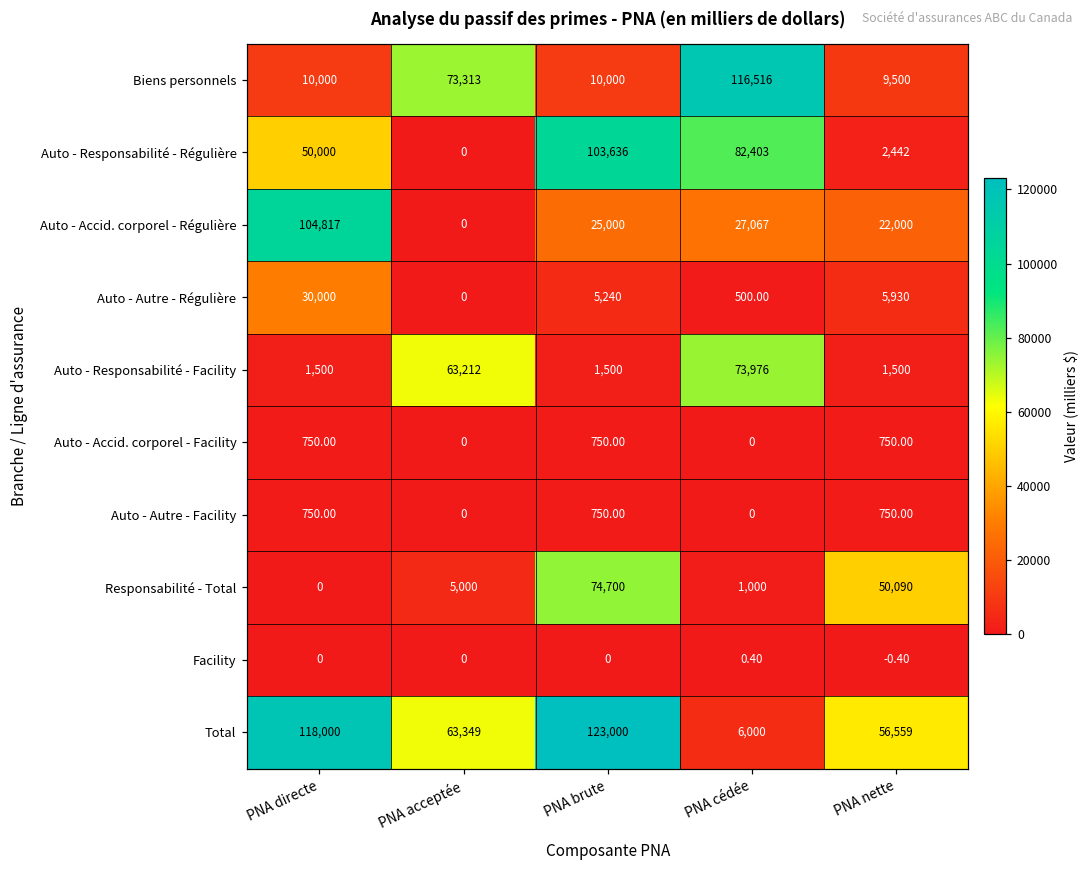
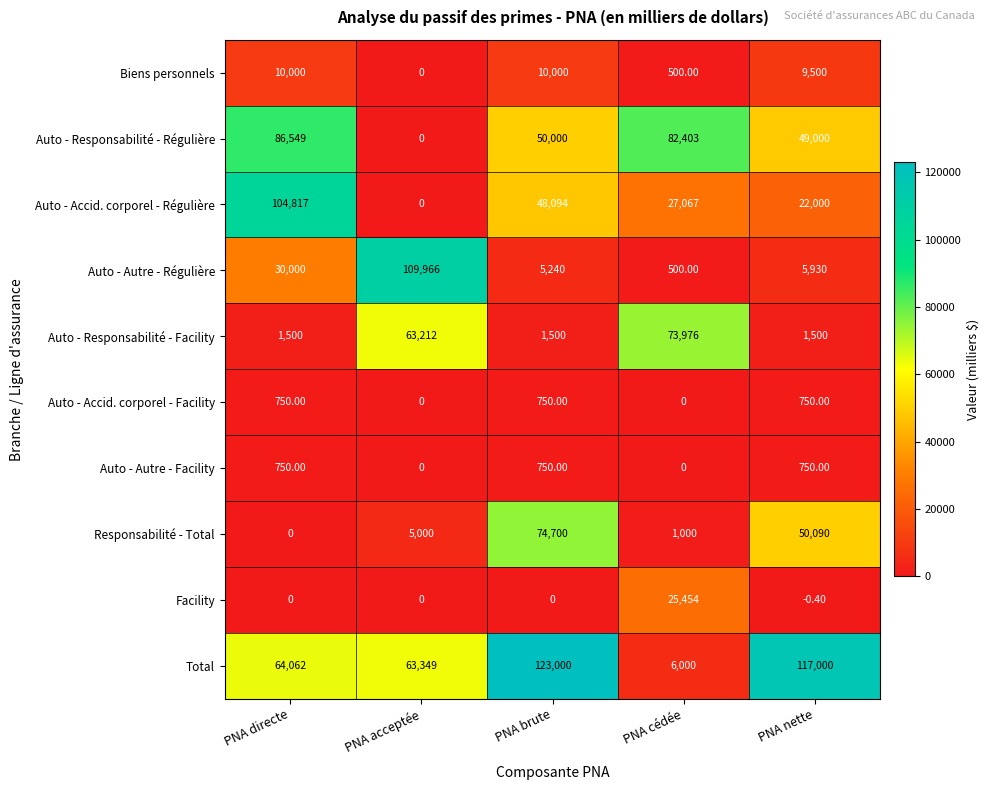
  {
    "Biens personnels": {
      "PNA directe": "10,000",
-     "PNA acceptée": "73,313",
+     "PNA acceptée": "0",
      "PNA brute": "10,000",
-     "PNA cédée": "116,516",
+     "PNA cédée": "500.00",
      "PNA nette": "9,500"
    },
    "Auto - Responsabilité - Régulière": {
-     "PNA directe": "50,000",
+     "PNA directe": "86,549",
      "PNA acceptée": "0",
-     "PNA brute": "103,636",
+     "PNA brute": "50,000",
      "PNA cédée": "82,403",
-     "PNA nette": "2,442"
+     "PNA nette": "49,000"
    },
    "Auto - Accid. corporel - Régulière": {
      "PNA directe": "104,817",
      "PNA acceptée": "0",
-     "PNA brute": "25,000",
+     "PNA brute": "48,094",
      "PNA cédée": "27,067",
      "PNA nette": "22,000"
    },
    "Auto - Autre - Régulière": {
      "PNA directe": "30,000",
-     "PNA acceptée": "0",
+     "PNA acceptée": "109,966",
      "PNA brute": "5,240",
      "PNA cédée": "500.00",
      "PNA nette": "5,930"
    },
    "Auto - Responsabilité - Facility": {
      "PNA directe": "1,500",
      "PNA acceptée": "63,212",
      "PNA brute": "1,500",
      "PNA cédée": "73,976",
      "PNA nette": "1,500"
    },
    "Auto - Accid. corporel - Facility": {
      "PNA directe": "750.00",
      "PNA acceptée": "0",
      "PNA brute": "750.00",
      "PNA cédée": "0",
      "PNA nette": "750.00"
    },
    "Auto - Autre - Facility": {
      "PNA directe": "750.00",
      "PNA acceptée": "0",
      "PNA brute": "750.00",
      "PNA cédée": "0",
      "PNA nette": "750.00"
    },
    "Responsabilité - Total": {
      "PNA directe": "0",
      "PNA acceptée": "5,000",
      "PNA brute": "74,700",
      "PNA cédée": "1,000",
      "PNA nette": "50,090"
    },
    "Facility": {
      "PNA directe": "0",
      "PNA acceptée": "0",
      "PNA brute": "0",
-     "PNA cédée": "0.40",
+     "PNA cédée": "25,454",
      "PNA nette": "-0.40"
    },
    "Total": {
-     "PNA directe": "118,000",
+     "PNA directe": "64,062",
      "PNA acceptée": "63,349",
      "PNA brute": "123,000",
      "PNA cédée": "6,000",
-     "PNA nette": "56,559"
+     "PNA nette": "117,000"
    }
  }
